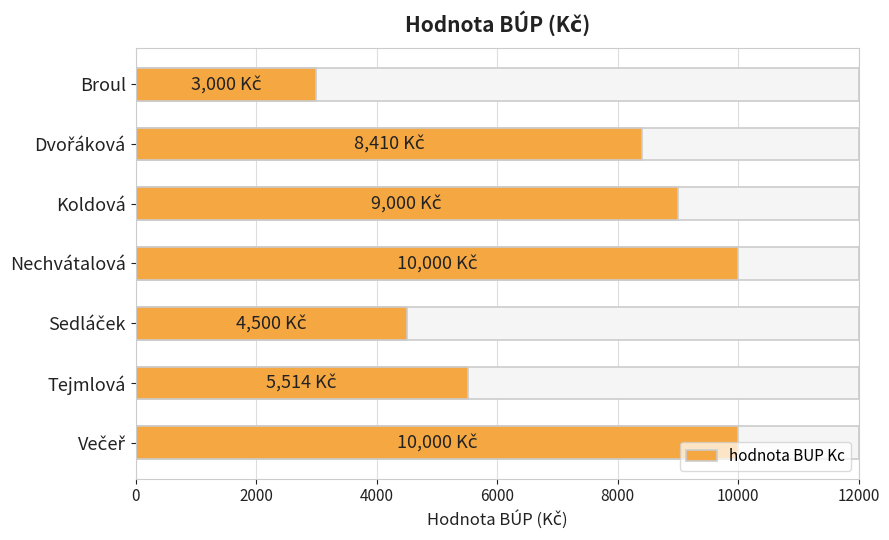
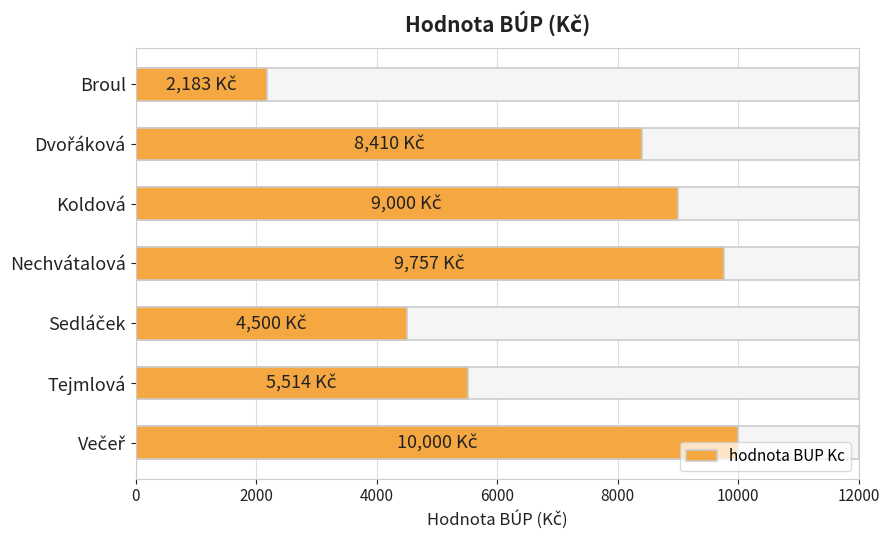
  {
    "hodnota BUP Kc": {
-     "Broul": "3,000",
-     "Nechvátalová": "10,000"
+     "Broul": "2,183",
+     "Nechvátalová": "9,757"
    }
  }
